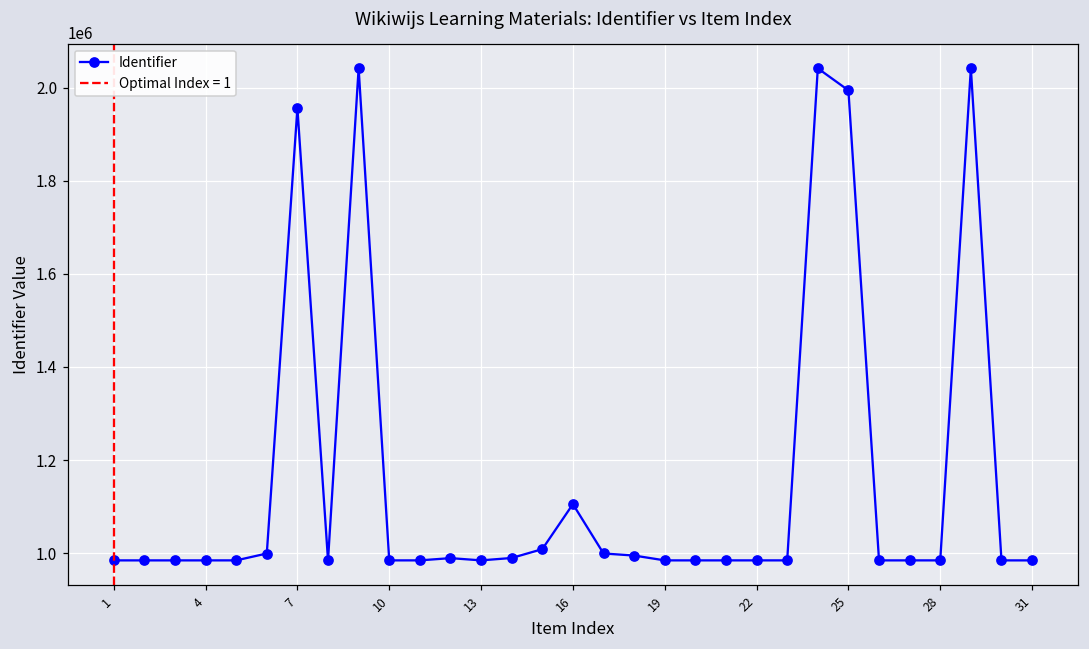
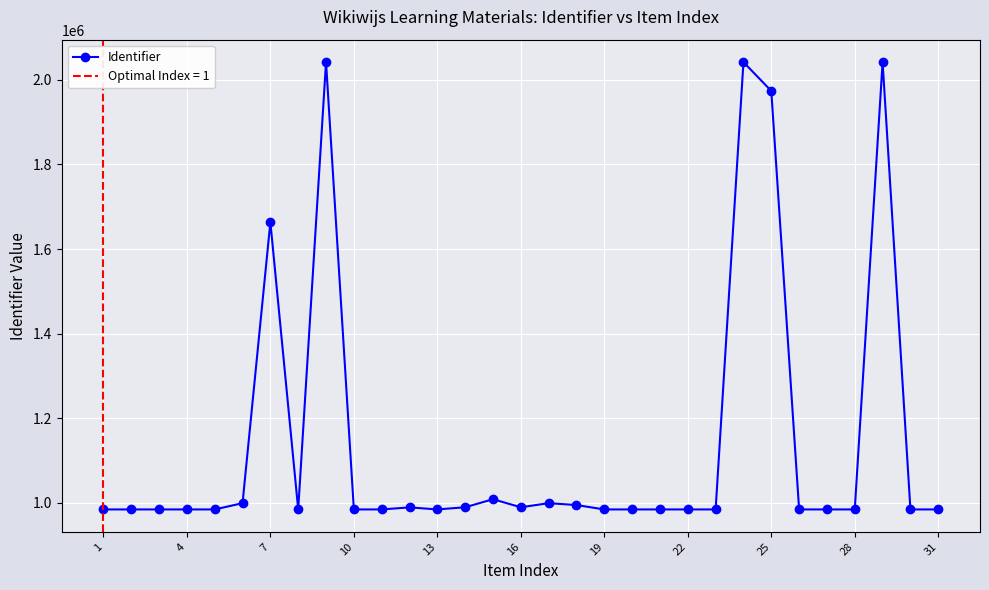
  {
    "1": 980000,
    "4": 980000,
-   "7": 1960000,
+   "7": 1660000,
    "10": 980000,
    "13": 980000,
-   "16": 1110000,
+   "16": 990000,
    "19": 980000,
    "22": 980000,
-   "25": 1990000,
+   "25": 1970000,
    "28": 980000,
    "31": 980000
  }
